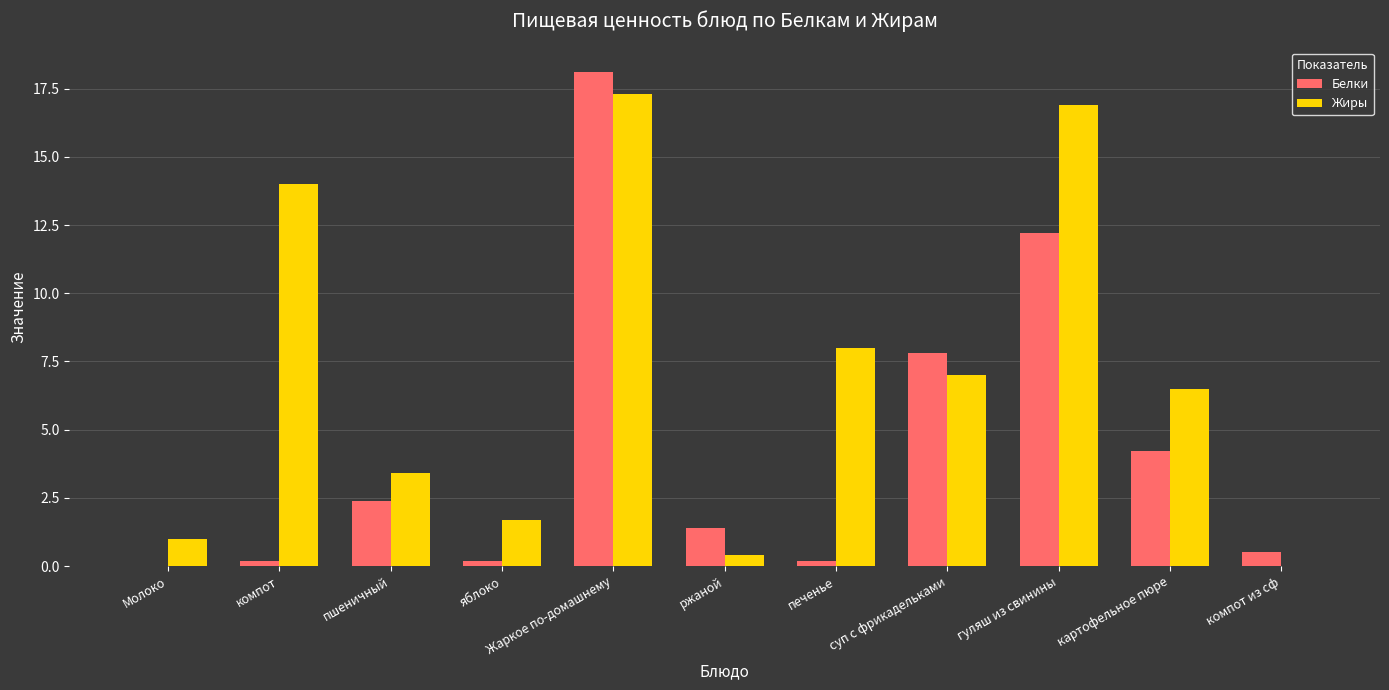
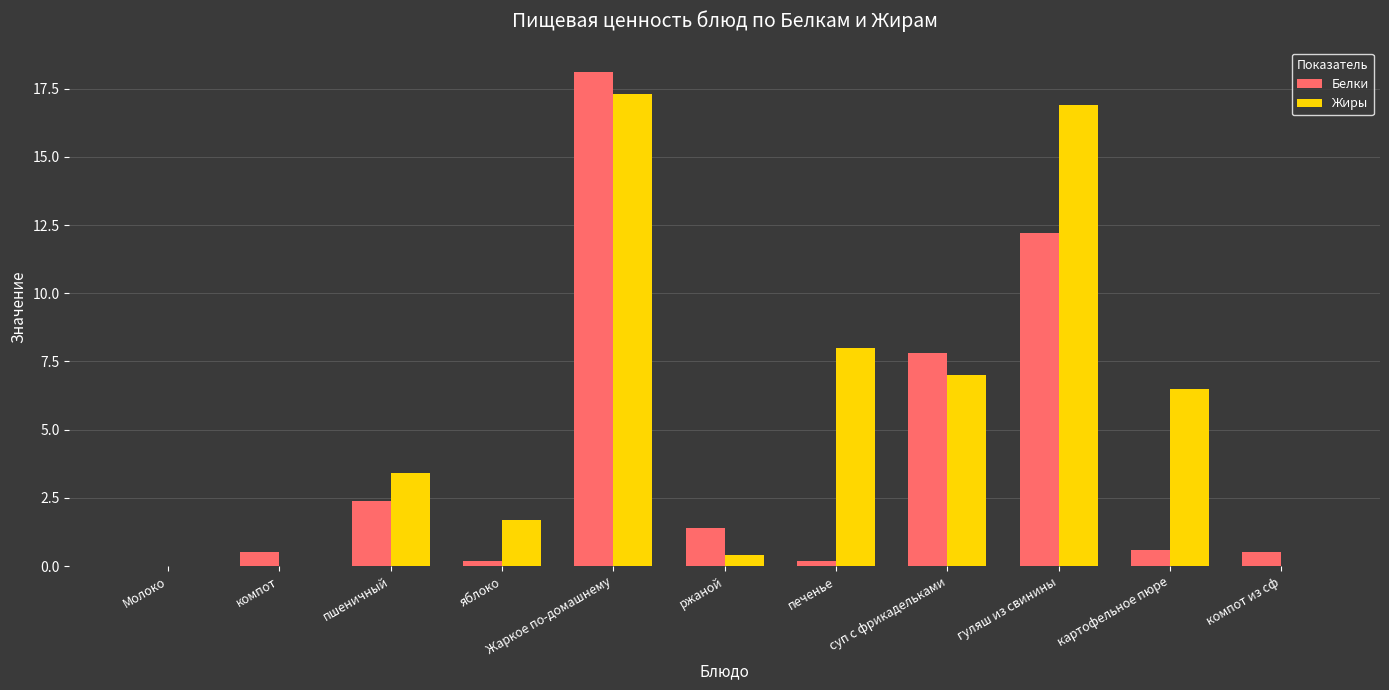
  {
    "Белки": {
      "Молоко": 0.0,
-     "компот": 0.2,
+     "компот": 0.5,
      "пшеничный": 2.4,
      "яблоко": 0.2,
      "Жаркое по-домашнему": 18.1,
      "ржаной": 1.4,
      "печенье": 0.2,
      "суп с фрикадельками": 7.8,
      "гуляш из свинины": 12.2,
-     "картофельное пюре": 4.2,
+     "картофельное пюре": 0.6,
      "компот из сф": 0.5
    },
    "Жиры": {
-     "Молоко": 1,
-     "компот": 14,
+     "Молоко": 0,
+     "компот": 0,
      "пшеничный": 3.4,
      "яблоко": 1.7,
      "Жаркое по-домашнему": 17.3,
      "ржаной": 0.4,
      "печенье": 8,
      "суп с фрикадельками": 7,
      "гуляш из свинины": 16.9,
      "картофельное пюре": 6.5,
      "компот из сф": 0
    }
  }
